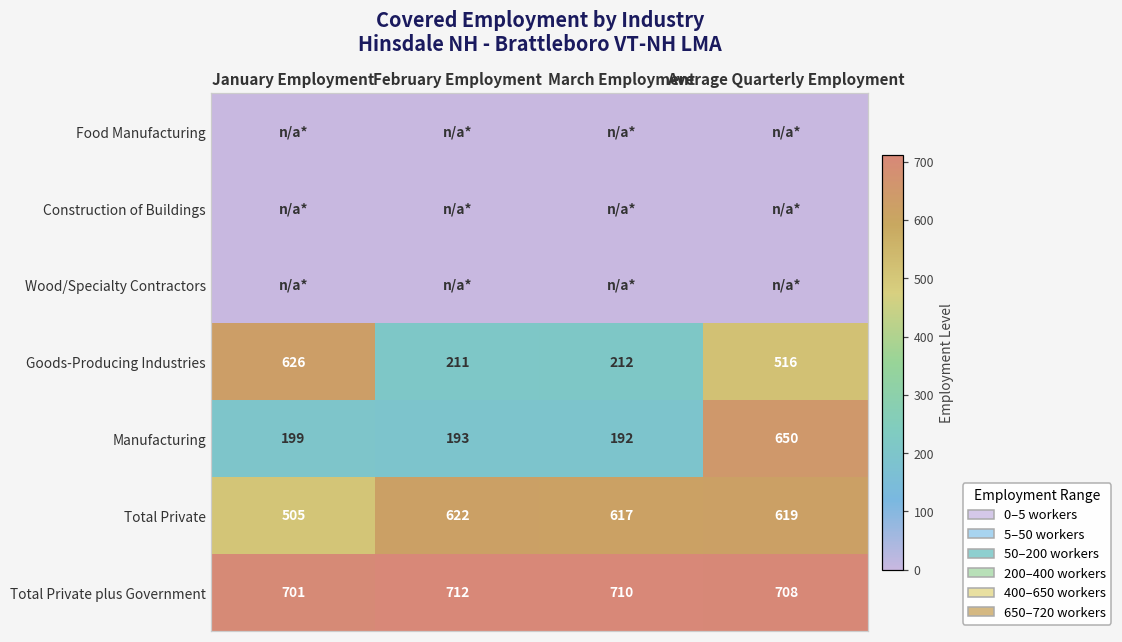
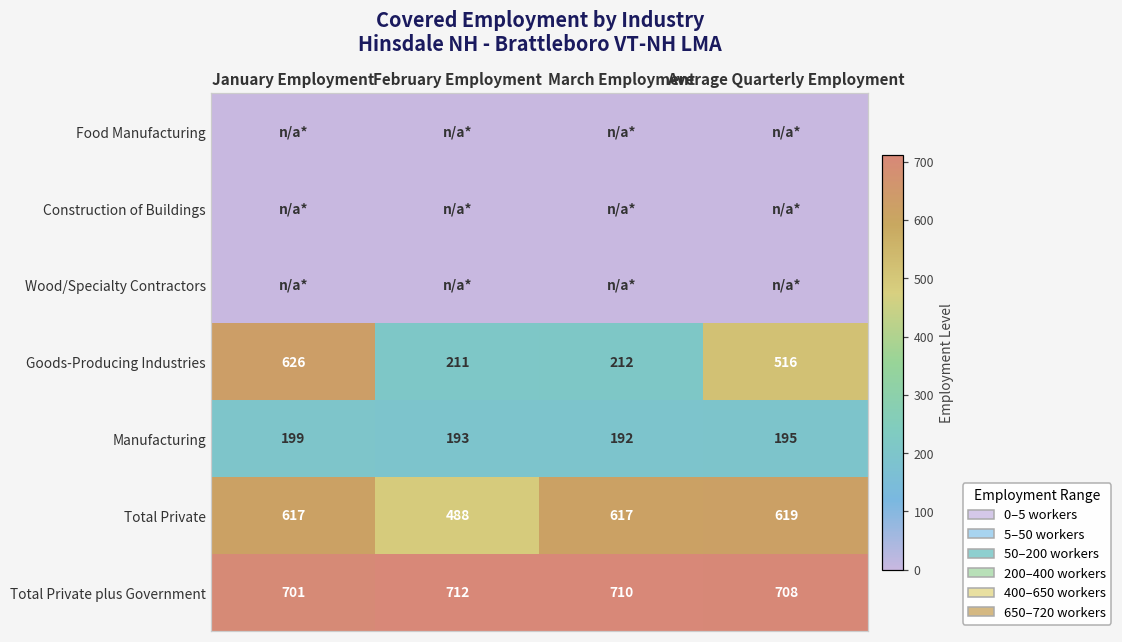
  {
    "Goods-Producing Industries": {
      "January Employment": 626,
      "February Employment": 211,
      "Average Quarterly Employment": 516
    },
    "Manufacturing": {
      "January Employment": 199,
      "February Employment": 193,
-     "Average Quarterly Employment": 650
+     "Average Quarterly Employment": 195
    },
    "Total Private": {
-     "January Employment": 505,
-     "February Employment": 622,
+     "January Employment": 617,
+     "February Employment": 488,
      "Average Quarterly Employment": 619
    },
    "Total Private plus Government": {
      "January Employment": 701,
      "February Employment": 712,
      "Average Quarterly Employment": 708
    }
  }
